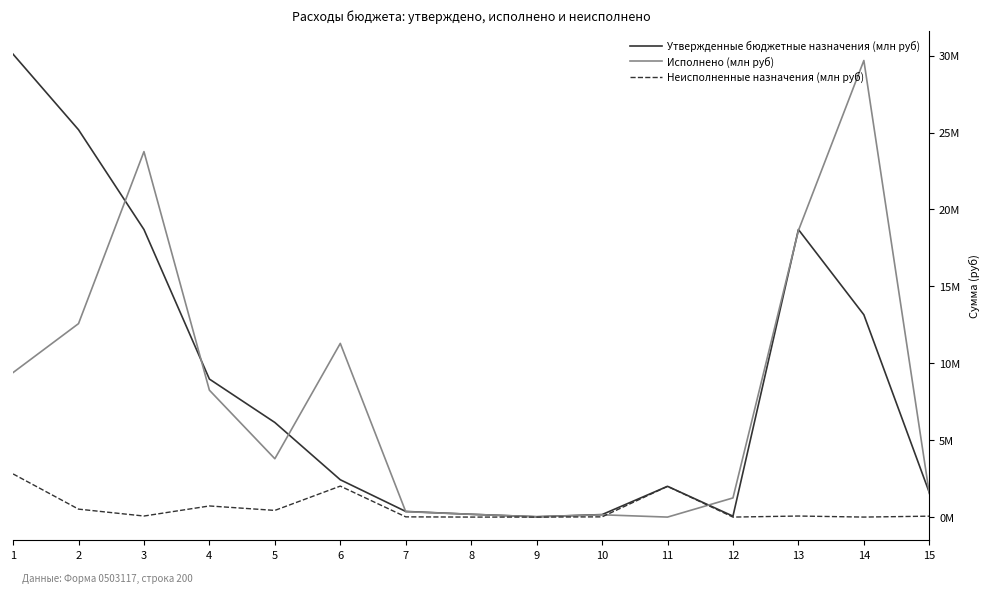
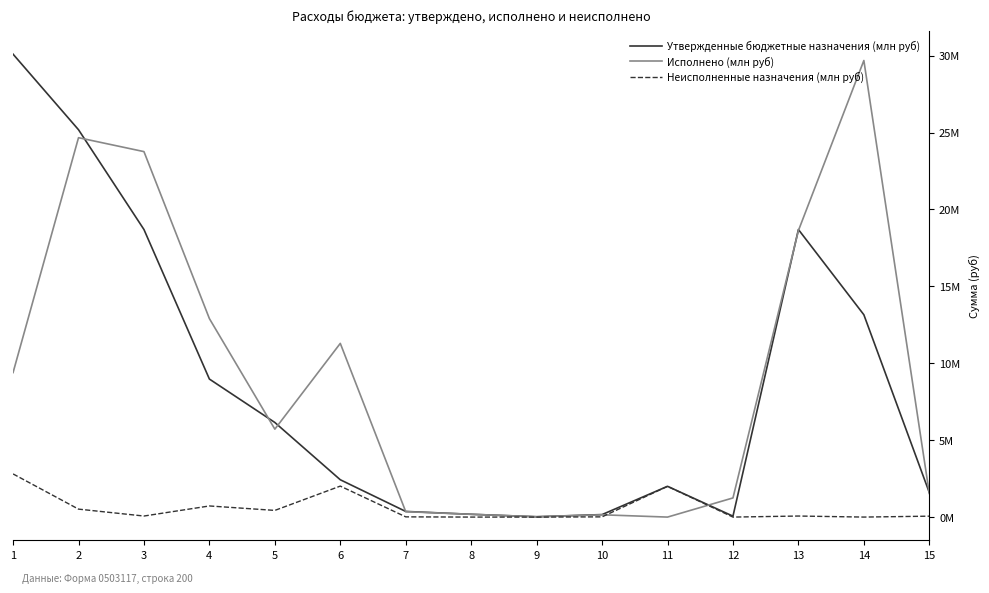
  {
    "Исполнено (млн руб)": {
      "1": 9400000,
-     "2": 12600000,
+     "2": 24700000,
      "3": 23800000,
-     "4": 8200000,
-     "5": 3800000,
+     "4": 12900000,
+     "5": 5700000,
      "6": 11300000,
      "11": 0,
      "12": 1200000,
      "14": 29700000
    }
  }
